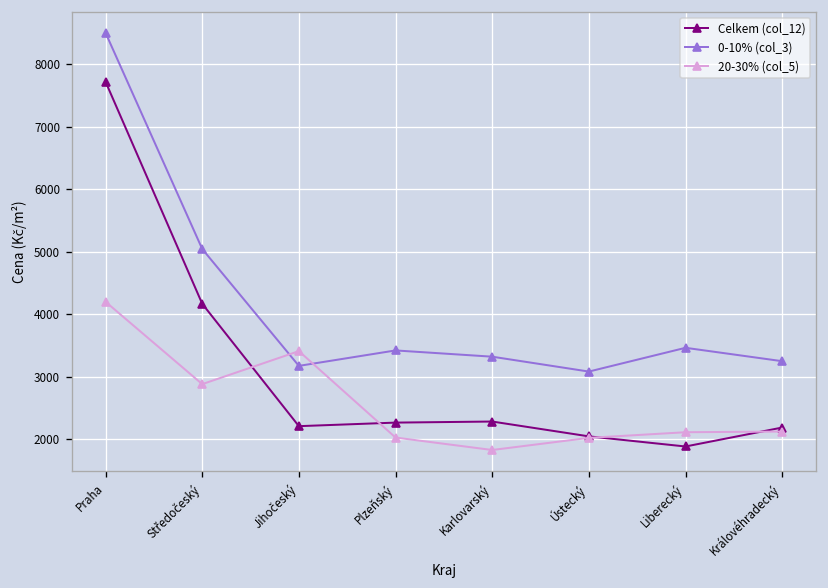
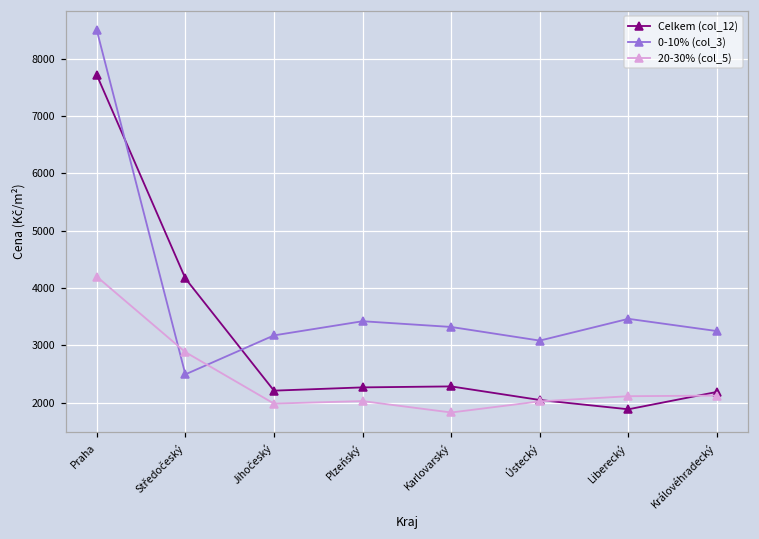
  {
    "Celkem (col_12)": {
      "Praha": 7700,
      "Středočeský": 4200,
      "Jihočeský": 2200,
      "Plzeňský": 2300,
      "Karlovarský": 2300,
      "Liberecký": 1900,
      "Královéhradecký": 2200
    },
    "0-10% (col_3)": {
      "Praha": 8500,
-     "Středočeský": 5000,
+     "Středočeský": 2500,
      "Jihočeský": 3200,
      "Plzeňský": 3400,
      "Karlovarský": 3300,
      "Ústecký": 3100,
      "Liberecký": 3500,
      "Královéhradecký": 3200
    },
    "20-30% (col_5)": {
      "Praha": 4200,
      "Středočeský": 2900,
-     "Jihočeský": 3400,
+     "Jihočeský": 2000,
      "Plzeňský": 2000,
      "Karlovarský": 1800,
      "Liberecký": 2100,
      "Královéhradecký": 2100
    }
  }
